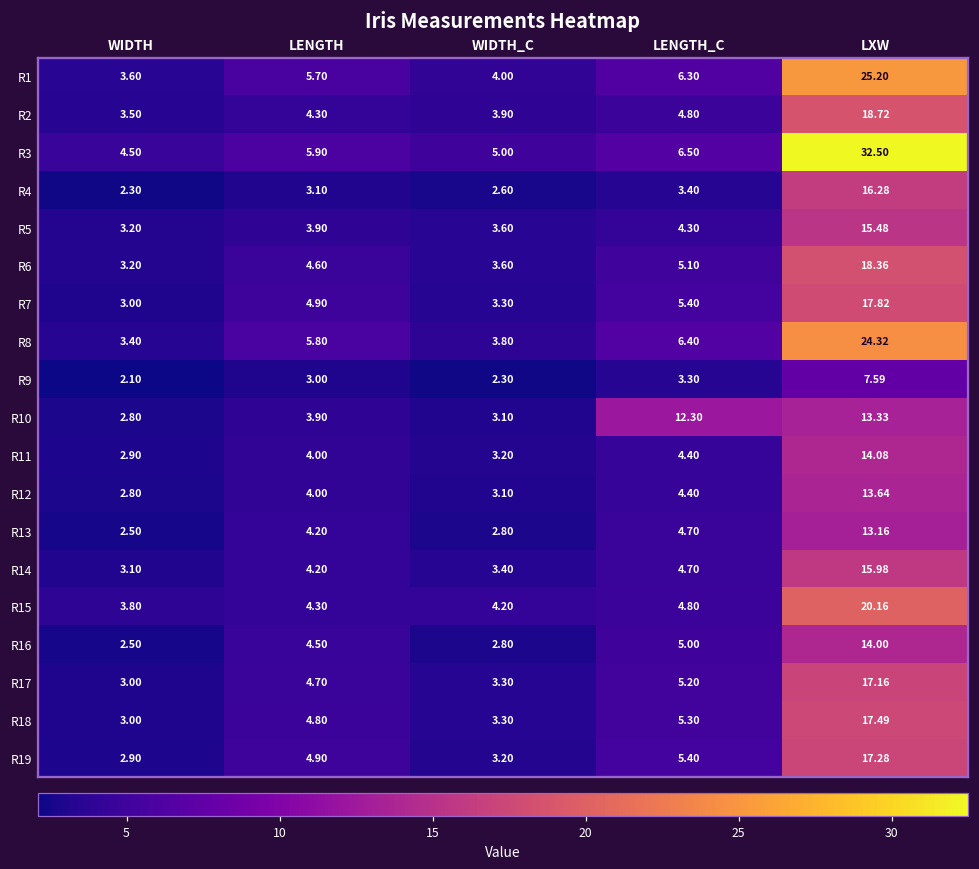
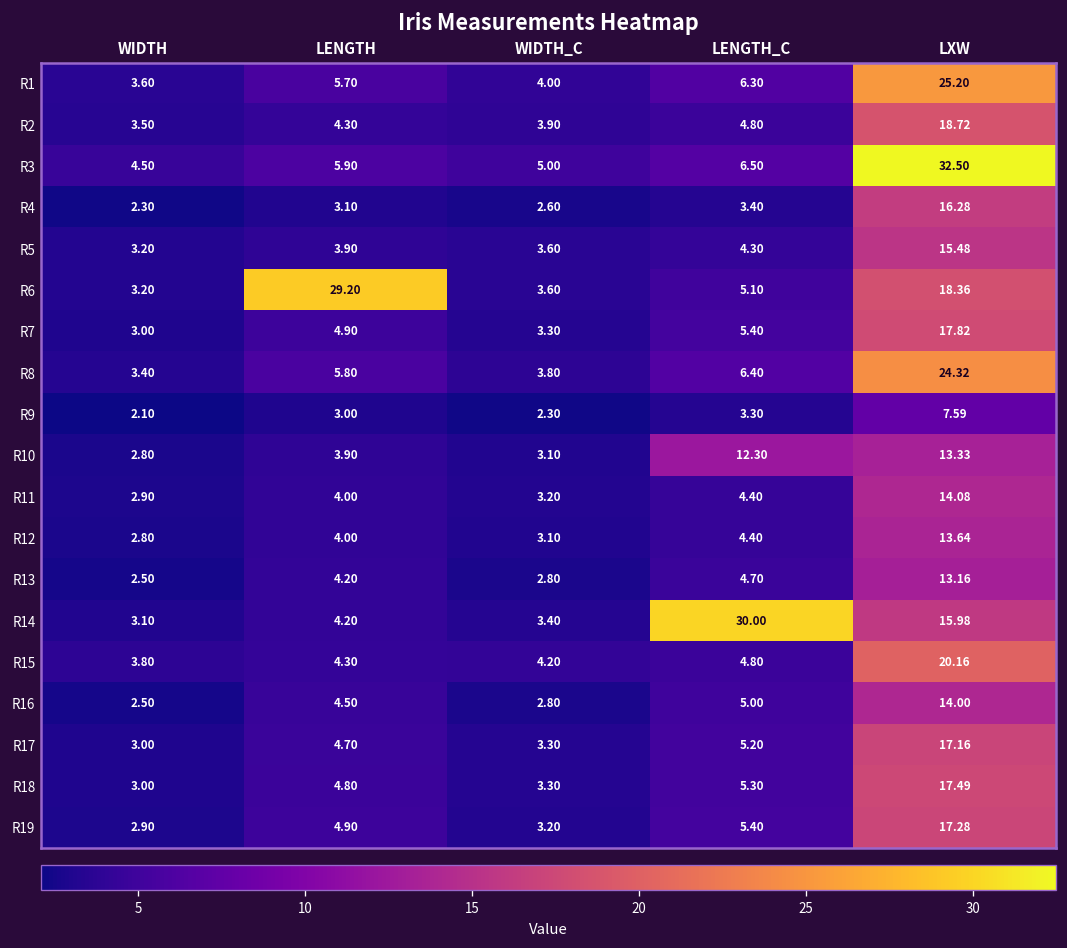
  {
    "R1": {
      "WIDTH": 3.60,
      "LENGTH": 5.70,
      "WIDTH_C": 4.00,
      "LENGTH_C": 6.30,
      "LXW": 25.20
    },
    "R2": {
      "WIDTH": 3.50,
      "LENGTH": 4.30,
      "WIDTH_C": 3.90,
      "LENGTH_C": 4.80,
      "LXW": 18.72
    },
    "R3": {
      "WIDTH": 4.50,
      "LENGTH": 5.90,
      "WIDTH_C": 5.00,
      "LENGTH_C": 6.50,
      "LXW": 32.50
    },
    "R4": {
      "WIDTH": 2.30,
      "LENGTH": 3.10,
      "WIDTH_C": 2.60,
      "LENGTH_C": 3.40,
      "LXW": 16.28
    },
    "R5": {
      "WIDTH": 3.20,
      "LENGTH": 3.90,
      "WIDTH_C": 3.60,
      "LENGTH_C": 4.30,
      "LXW": 15.48
    },
    "R6": {
      "WIDTH": 3.20,
-     "LENGTH": 4.60,
+     "LENGTH": 29.20,
      "WIDTH_C": 3.60,
      "LENGTH_C": 5.10,
      "LXW": 18.36
    },
    "R7": {
      "WIDTH": 3.00,
      "LENGTH": 4.90,
      "WIDTH_C": 3.30,
      "LENGTH_C": 5.40,
      "LXW": 17.82
    },
    "R8": {
      "WIDTH": 3.40,
      "LENGTH": 5.80,
      "WIDTH_C": 3.80,
      "LENGTH_C": 6.40,
      "LXW": 24.32
    },
    "R9": {
      "WIDTH": 2.10,
      "LENGTH": 3.00,
      "WIDTH_C": 2.30,
      "LENGTH_C": 3.30,
      "LXW": 7.59
    },
    "R10": {
      "WIDTH": 2.80,
      "LENGTH": 3.90,
      "WIDTH_C": 3.10,
      "LENGTH_C": 12.30,
      "LXW": 13.33
    },
    "R11": {
      "WIDTH": 2.90,
      "LENGTH": 4.00,
      "WIDTH_C": 3.20,
      "LENGTH_C": 4.40,
      "LXW": 14.08
    },
    "R12": {
      "WIDTH": 2.80,
      "LENGTH": 4.00,
      "WIDTH_C": 3.10,
      "LENGTH_C": 4.40,
      "LXW": 13.64
    },
    "R13": {
      "WIDTH": 2.50,
      "LENGTH": 4.20,
      "WIDTH_C": 2.80,
      "LENGTH_C": 4.70,
      "LXW": 13.16
    },
    "R14": {
      "WIDTH": 3.10,
      "LENGTH": 4.20,
      "WIDTH_C": 3.40,
-     "LENGTH_C": 4.70,
+     "LENGTH_C": 30.00,
      "LXW": 15.98
    },
    "R15": {
      "WIDTH": 3.80,
      "LENGTH": 4.30,
      "WIDTH_C": 4.20,
      "LENGTH_C": 4.80,
      "LXW": 20.16
    },
    "R16": {
      "WIDTH": 2.50,
      "LENGTH": 4.50,
      "WIDTH_C": 2.80,
      "LENGTH_C": 5.00,
      "LXW": 14.00
    },
    "R17": {
      "WIDTH": 3.00,
      "LENGTH": 4.70,
      "WIDTH_C": 3.30,
      "LENGTH_C": 5.20,
      "LXW": 17.16
    },
    "R18": {
      "WIDTH": 3.00,
      "LENGTH": 4.80,
      "WIDTH_C": 3.30,
      "LENGTH_C": 5.30,
      "LXW": 17.49
    },
    "R19": {
      "WIDTH": 2.90,
      "LENGTH": 4.90,
      "WIDTH_C": 3.20,
      "LENGTH_C": 5.40,
      "LXW": 17.28
    }
  }
